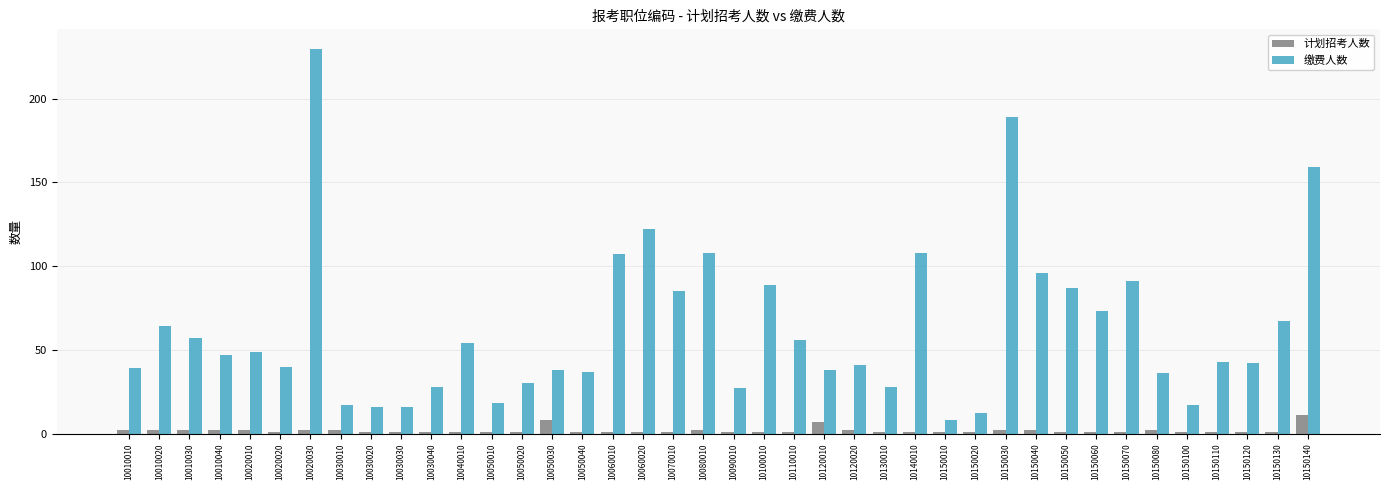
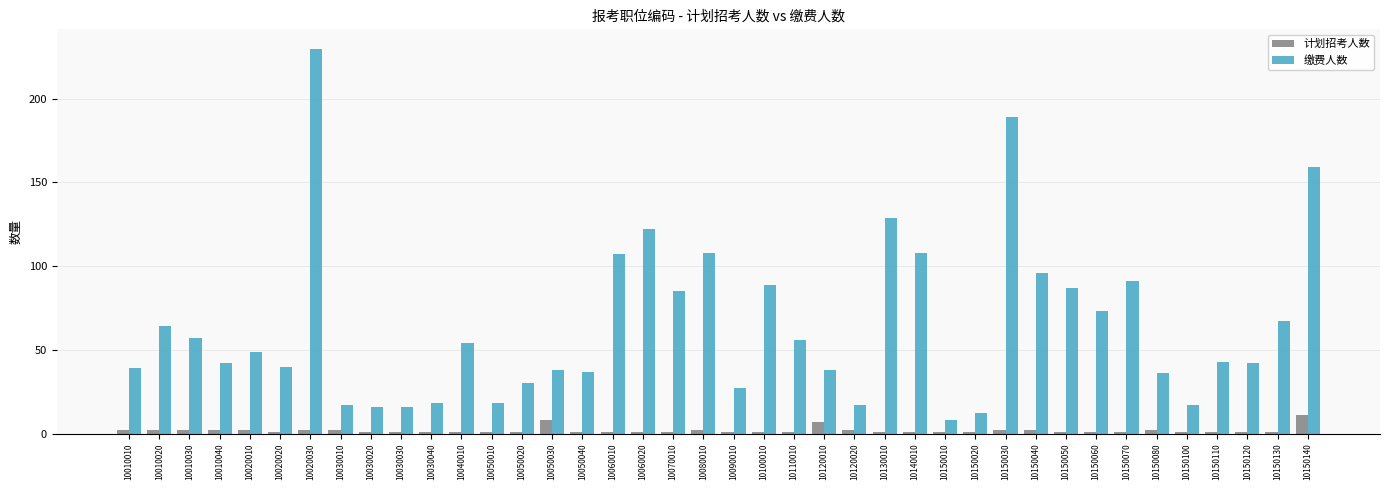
  {
    "计划招考人数": {
      "10010010": 2,
      "10010020": 2,
      "10010030": 2,
      "10010040": 2,
      "10020010": 2,
      "10020030": 2,
      "10030010": 2,
      "10050030": 8,
      "10080010": 2,
      "10120010": 7,
      "10120020": 2,
      "10150030": 2,
      "10150040": 2,
      "10150080": 2,
      "10150140": 11
    },
    "缴费人数": {
      "10010010": 39,
      "10010020": 64,
      "10010030": 57,
-     "10010040": 47,
+     "10010040": 42,
      "10020010": 49,
      "10020020": 40,
      "10020030": 230,
      "10030010": 17,
      "10030020": 16,
      "10030030": 16,
-     "10030040": 28,
+     "10030040": 18,
      "10040010": 54,
      "10050010": 18,
      "10050020": 30,
      "10050030": 38,
      "10050040": 37,
      "10060010": 107,
      "10060020": 122,
      "10070010": 85,
      "10080010": 108,
      "10090010": 27,
      "10100010": 89,
      "10110010": 56,
      "10120010": 38,
-     "10120020": 41,
-     "10130010": 28,
+     "10120020": 17,
+     "10130010": 129,
      "10140010": 108,
      "10150010": 8,
      "10150020": 12,
      "10150030": 189,
      "10150040": 96,
      "10150050": 87,
      "10150060": 73,
      "10150070": 91,
      "10150080": 36,
      "10150100": 17,
      "10150110": 43,
      "10150120": 42,
      "10150130": 67,
      "10150140": 159
    }
  }
